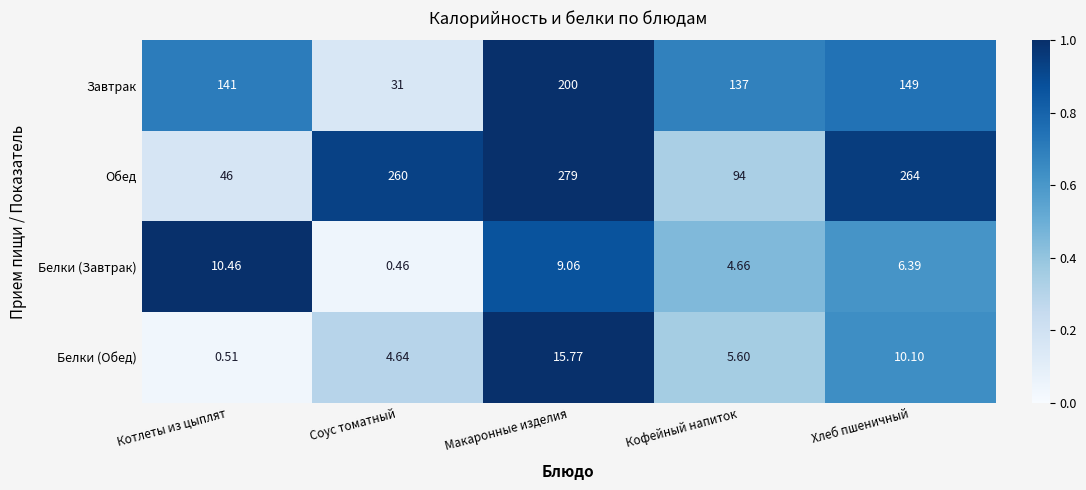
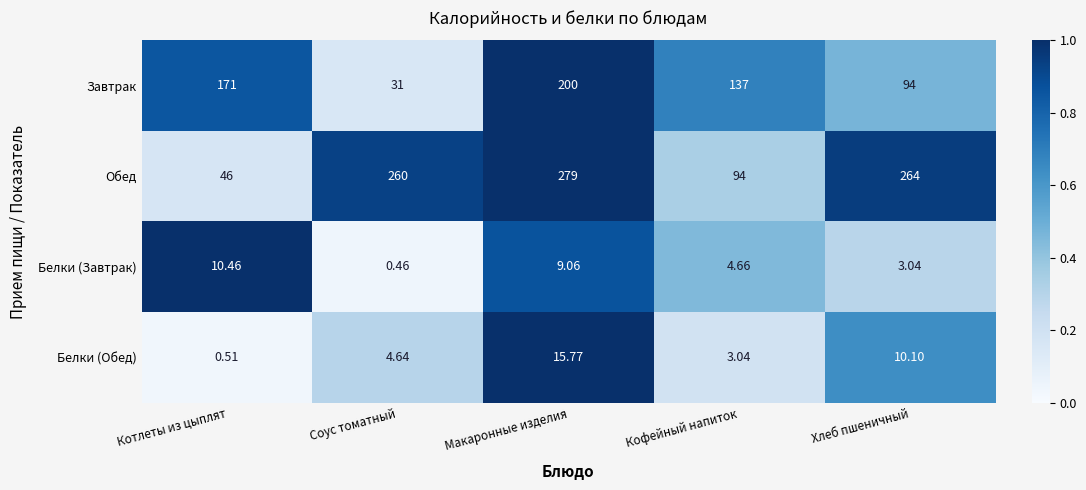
  {
    "Завтрак": {
-     "Котлеты из цыплят": 141,
+     "Котлеты из цыплят": 171,
      "Соус томатный": 31,
      "Макаронные изделия": 200,
      "Кофейный напиток": 137,
-     "Хлеб пшеничный": 149
+     "Хлеб пшеничный": 94
    },
    "Обед": {
      "Котлеты из цыплят": 46,
      "Соус томатный": 260,
      "Макаронные изделия": 279,
      "Кофейный напиток": 94,
      "Хлеб пшеничный": 264
    },
    "Белки (Завтрак)": {
      "Котлеты из цыплят": 10.46,
      "Соус томатный": 0.46,
      "Макаронные изделия": 9.06,
      "Кофейный напиток": 4.66,
-     "Хлеб пшеничный": 6.39
+     "Хлеб пшеничный": 3.04
    },
    "Белки (Обед)": {
      "Котлеты из цыплят": 0.51,
      "Соус томатный": 4.64,
      "Макаронные изделия": 15.77,
-     "Кофейный напиток": 5.60,
+     "Кофейный напиток": 3.04,
      "Хлеб пшеничный": 10.10
    }
  }
